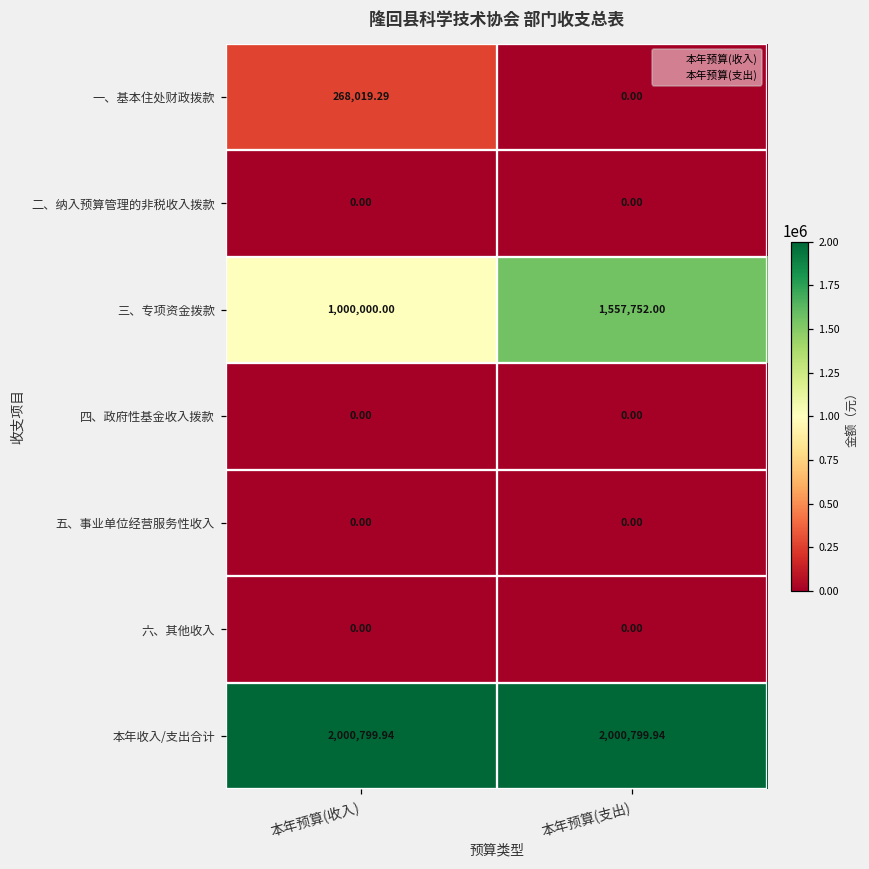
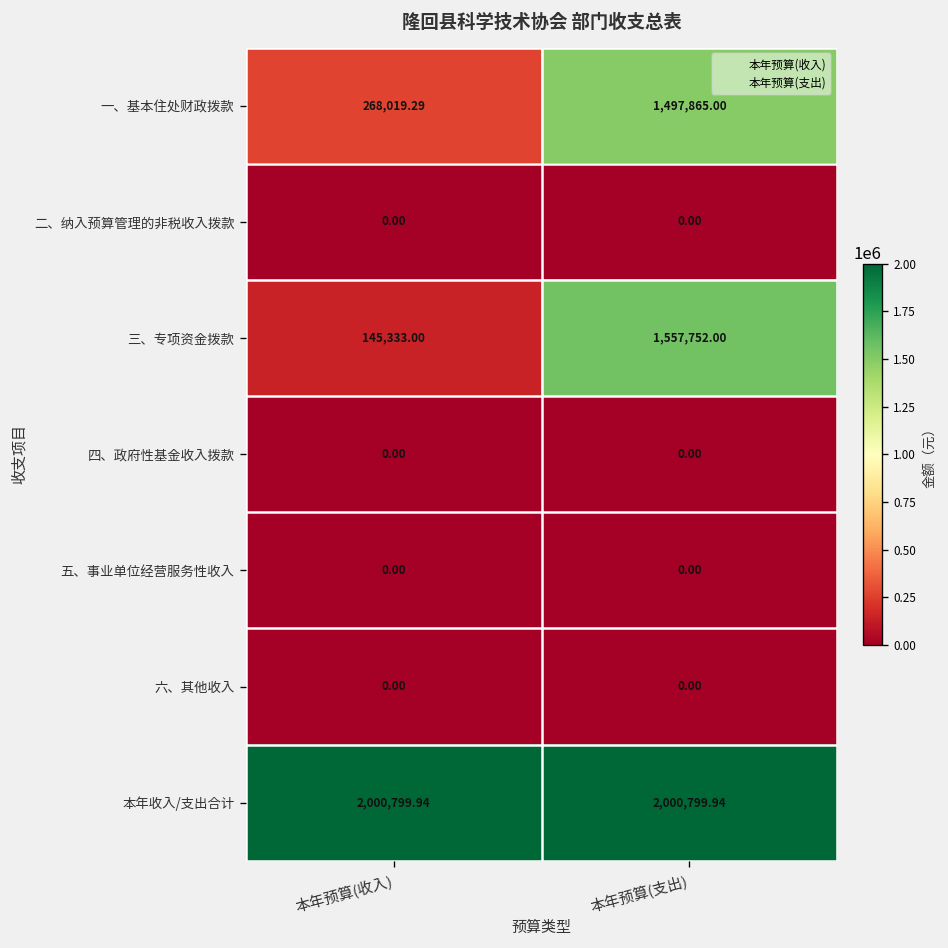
  {
    "一、基本住处财政拨款": {
-     "本年预算(支出)": "0.00"
+     "本年预算(支出)": "1,497,865.00"
    },
    "三、专项资金拨款": {
-     "本年预算(收入)": "1,000,000.00"
+     "本年预算(收入)": "145,333.00"
    }
  }
